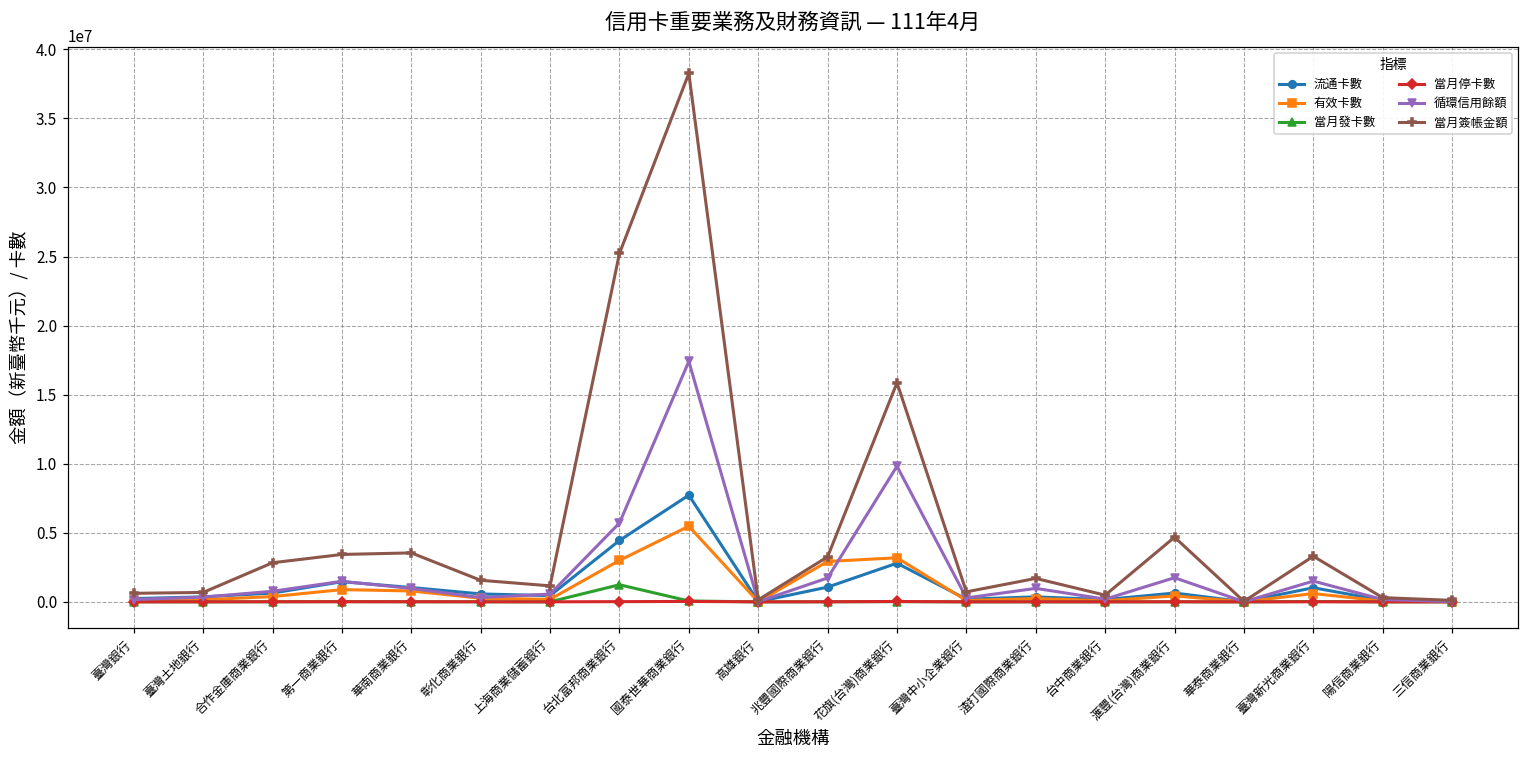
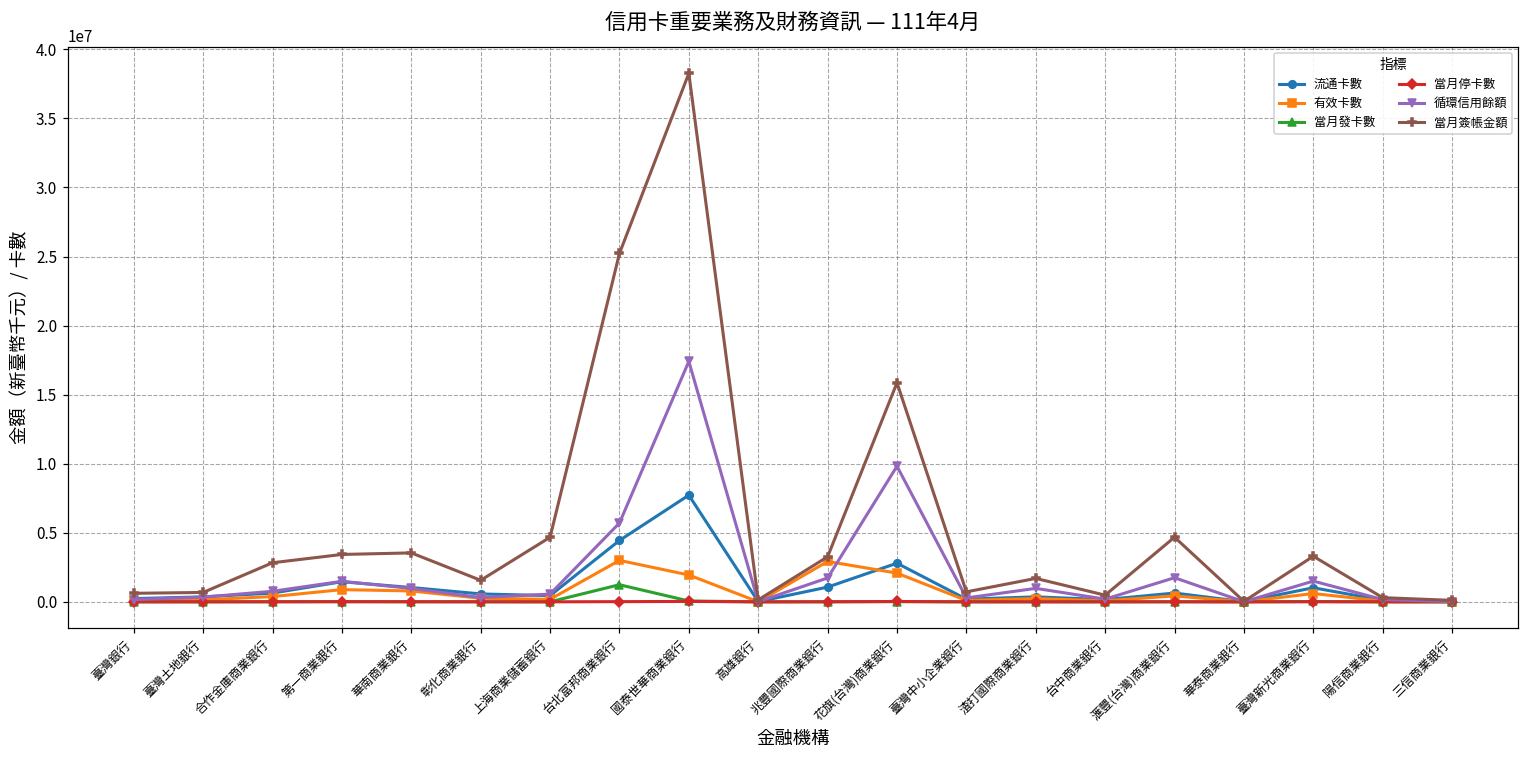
  {
    "流通卡數": {
      "彰化商業銀行": 600000,
      "台北富邦商業銀行": 4400000,
      "國泰世華商業銀行": 7700000,
      "兆豐國際商業銀行": 1100000,
      "花旗(台灣)商業銀行": 2800000,
      "滙豐(台灣)商業銀行": 600000,
      "臺灣新光商業銀行": 1000000
    },
    "有效卡數": {
      "合作金庫商業銀行": 400000,
      "第一商業銀行": 900000,
      "台北富邦商業銀行": 3000000,
-     "國泰世華商業銀行": 5500000,
+     "國泰世華商業銀行": 1900000,
      "兆豐國際商業銀行": 2900000,
-     "花旗(台灣)商業銀行": 3200000,
+     "花旗(台灣)商業銀行": 2100000,
      "滙豐(台灣)商業銀行": 400000,
      "臺灣新光商業銀行": 600000
    },
    "當月發卡數": {
      "台北富邦商業銀行": 1200000
    },
    "當月停卡數": {
      "台北富邦商業銀行": 0
    },
    "循環信用餘額": {
      "台北富邦商業銀行": 5700000,
      "國泰世華商業銀行": 17400000,
      "兆豐國際商業銀行": 1700000,
      "花旗(台灣)商業銀行": 9800000,
      "渣打國際商業銀行": 1000000,
      "滙豐(台灣)商業銀行": 1700000,
      "臺灣新光商業銀行": 1500000
    },
    "當月簽帳金額": {
      "臺灣銀行": 600000,
      "臺灣土地銀行": 700000,
      "合作金庫商業銀行": 2800000,
      "第一商業銀行": 3400000,
      "華南商業銀行": 3500000,
      "彰化商業銀行": 1600000,
-     "上海商業儲蓄銀行": 1200000,
+     "上海商業儲蓄銀行": 4700000,
      "台北富邦商業銀行": 25200000,
      "國泰世華商業銀行": 38300000,
      "兆豐國際商業銀行": 3300000,
      "花旗(台灣)商業銀行": 15900000,
      "臺灣中小企業銀行": 700000,
      "渣打國際商業銀行": 1700000,
      "台中商業銀行": 500000,
      "滙豐(台灣)商業銀行": 4700000,
      "臺灣新光商業銀行": 3300000
    }
  }
